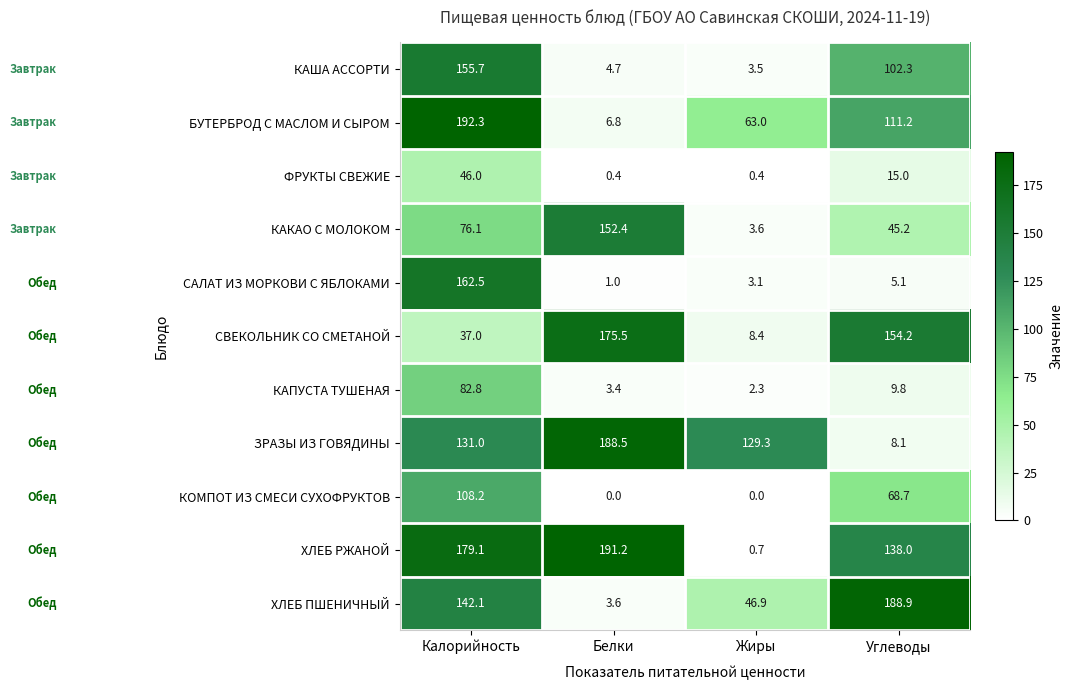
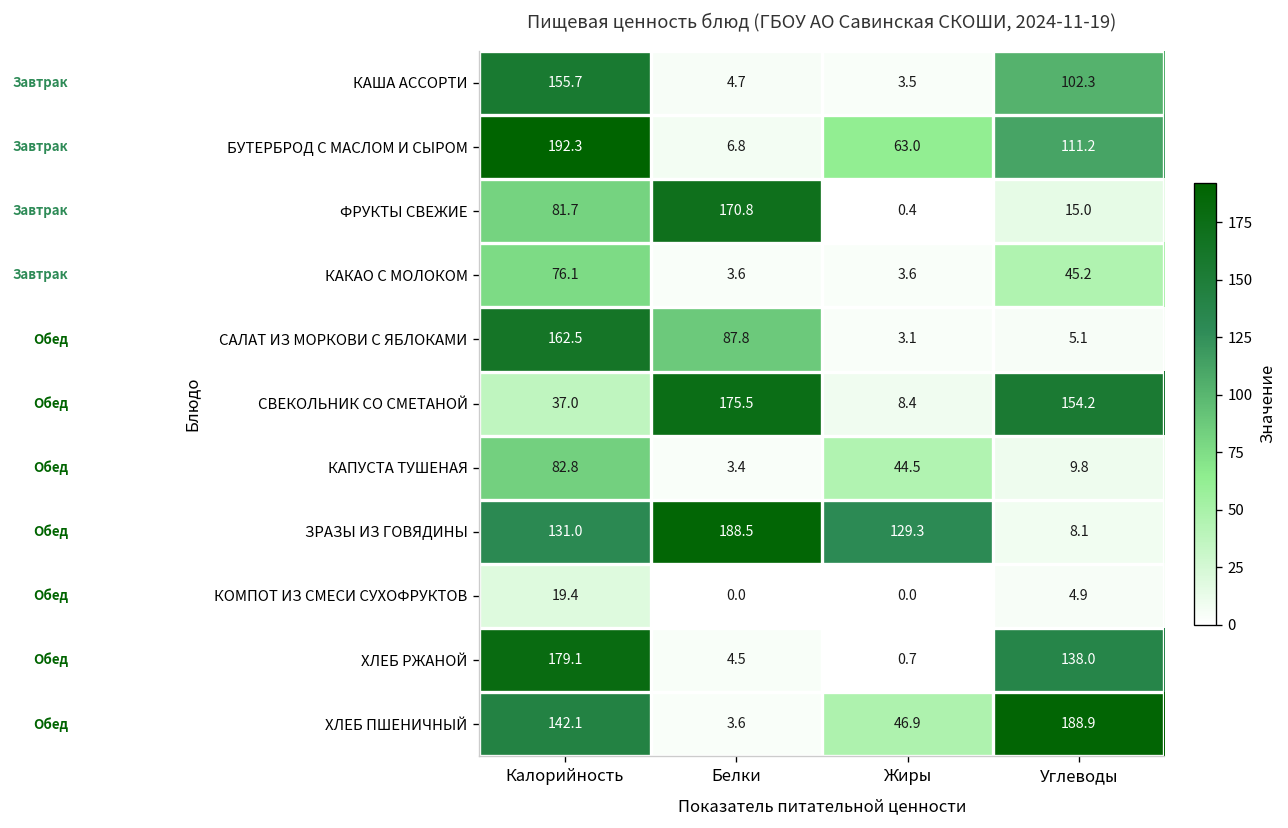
  {
    "КАША АССОРТИ": {
      "Калорийность": 155.7,
      "Белки": 4.7,
      "Жиры": 3.5,
      "Углеводы": 102.3
    },
    "БУТЕРБРОД С МАСЛОМ И СЫРОМ": {
      "Калорийность": 192.3,
      "Белки": 6.8,
      "Жиры": 63.0,
      "Углеводы": 111.2
    },
    "ФРУКТЫ СВЕЖИЕ": {
-     "Калорийность": 46.0,
-     "Белки": 0.4,
+     "Калорийность": 81.7,
+     "Белки": 170.8,
      "Жиры": 0.4,
      "Углеводы": 15.0
    },
    "КАКАО С МОЛОКОМ": {
      "Калорийность": 76.1,
-     "Белки": 152.4,
+     "Белки": 3.6,
      "Жиры": 3.6,
      "Углеводы": 45.2
    },
    "САЛАТ ИЗ МОРКОВИ С ЯБЛОКАМИ": {
      "Калорийность": 162.5,
-     "Белки": 1.0,
+     "Белки": 87.8,
      "Жиры": 3.1,
      "Углеводы": 5.1
    },
    "СВЕКОЛЬНИК СО СМЕТАНОЙ": {
      "Калорийность": 37.0,
      "Белки": 175.5,
      "Жиры": 8.4,
      "Углеводы": 154.2
    },
    "КАПУСТА ТУШЕНАЯ": {
      "Калорийность": 82.8,
      "Белки": 3.4,
-     "Жиры": 2.3,
+     "Жиры": 44.5,
      "Углеводы": 9.8
    },
    "ЗРАЗЫ ИЗ ГОВЯДИНЫ": {
      "Калорийность": 131.0,
      "Белки": 188.5,
      "Жиры": 129.3,
      "Углеводы": 8.1
    },
    "КОМПОТ ИЗ СМЕСИ СУХОФРУКТОВ": {
-     "Калорийность": 108.2,
+     "Калорийность": 19.4,
      "Белки": 0.0,
      "Жиры": 0.0,
-     "Углеводы": 68.7
+     "Углеводы": 4.9
    },
    "ХЛЕБ РЖАНОЙ": {
      "Калорийность": 179.1,
-     "Белки": 191.2,
+     "Белки": 4.5,
      "Жиры": 0.7,
      "Углеводы": 138.0
    },
    "ХЛЕБ ПШЕНИЧНЫЙ": {
      "Калорийность": 142.1,
      "Белки": 3.6,
      "Жиры": 46.9,
      "Углеводы": 188.9
    }
  }
